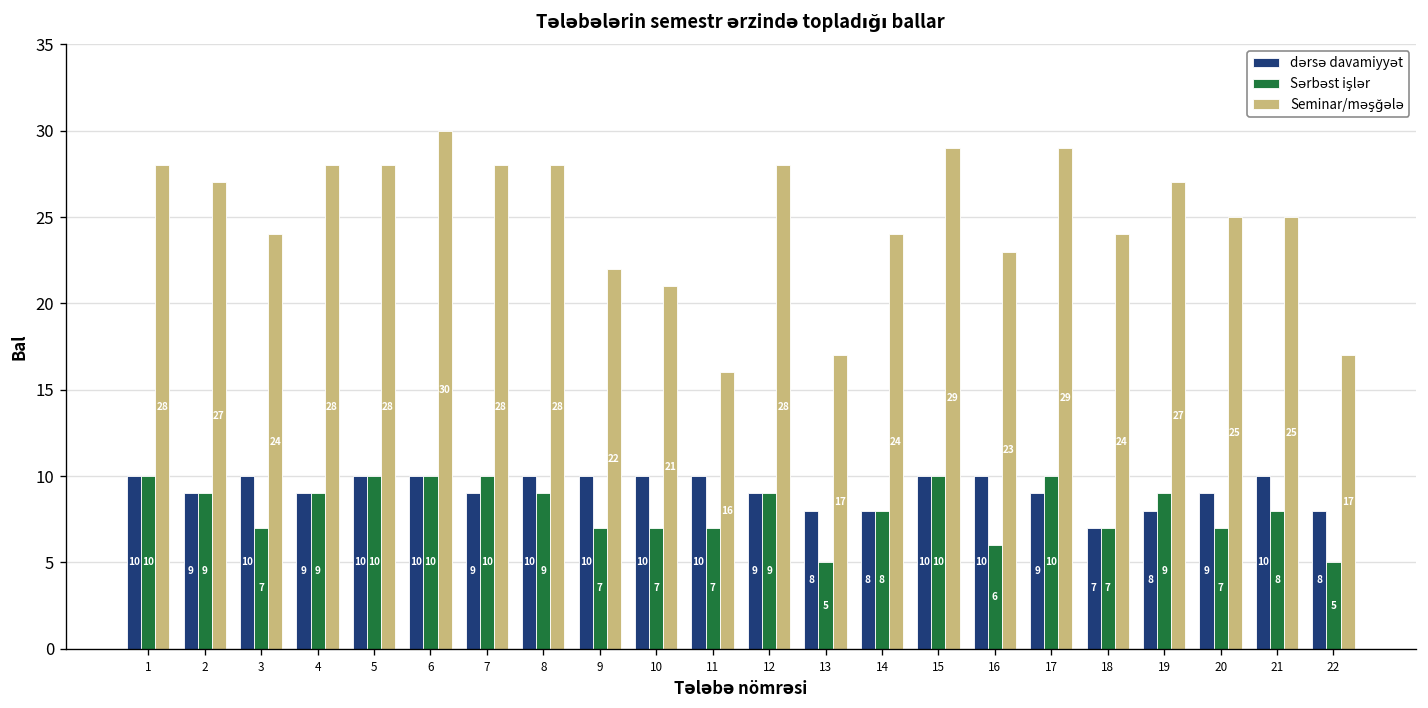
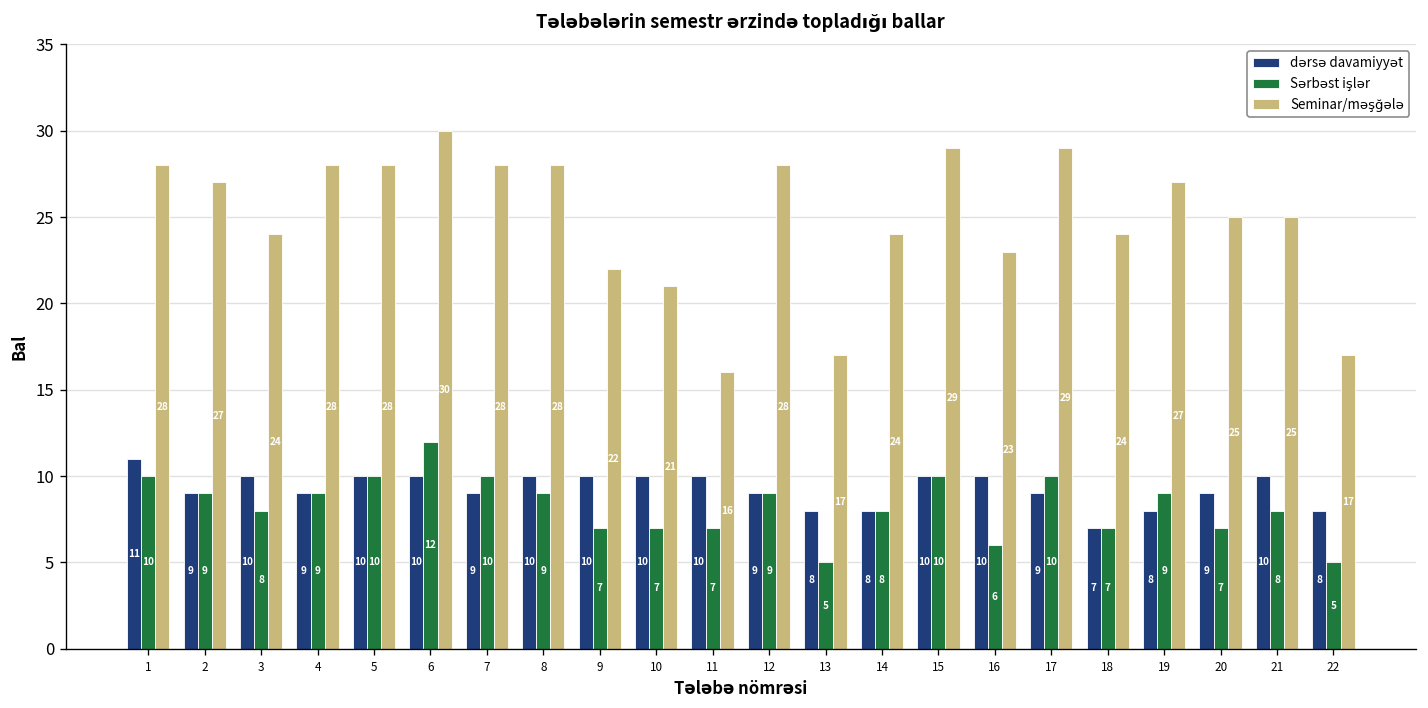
  {
    "dərsə davamiyyət": {
-     "1": 10,
+     "1": 11,
      "2": 9,
      "3": 10,
      "4": 9,
      "5": 10,
      "6": 10,
      "7": 9,
      "8": 10,
      "9": 10,
      "10": 10,
      "11": 10,
      "12": 9,
      "13": 8,
      "14": 8,
      "15": 10,
      "16": 10,
      "17": 9,
      "18": 7,
      "19": 8,
      "20": 9,
      "21": 10,
      "22": 8
    },
    "Sərbəst işlər": {
      "1": 10,
      "2": 9,
-     "3": 7,
+     "3": 8,
      "4": 9,
      "5": 10,
-     "6": 10,
+     "6": 12,
      "7": 10,
      "8": 9,
      "9": 7,
      "10": 7,
      "11": 7,
      "12": 9,
      "13": 5,
      "14": 8,
      "15": 10,
      "16": 6,
      "17": 10,
      "18": 7,
      "19": 9,
      "20": 7,
      "21": 8,
      "22": 5
    },
    "Seminar/məşğələ": {
      "1": 28,
      "2": 27,
      "3": 24,
      "4": 28,
      "5": 28,
      "6": 30,
      "7": 28,
      "8": 28,
      "9": 22,
      "10": 21,
      "11": 16,
      "12": 28,
      "13": 17,
      "14": 24,
      "15": 29,
      "16": 23,
      "17": 29,
      "18": 24,
      "19": 27,
      "20": 25,
      "21": 25,
      "22": 17
    }
  }
